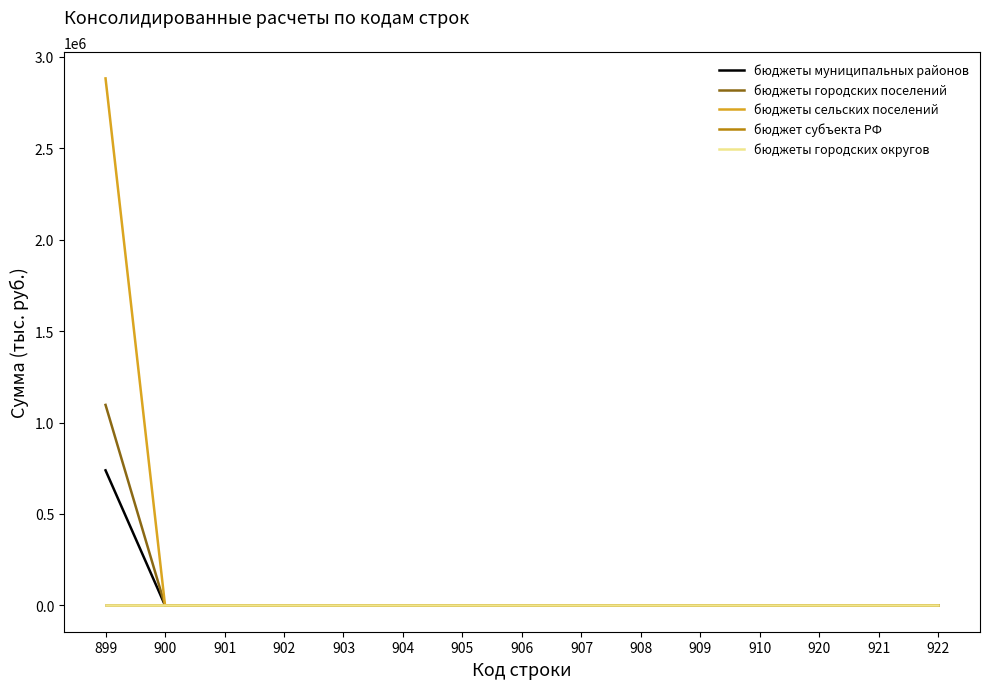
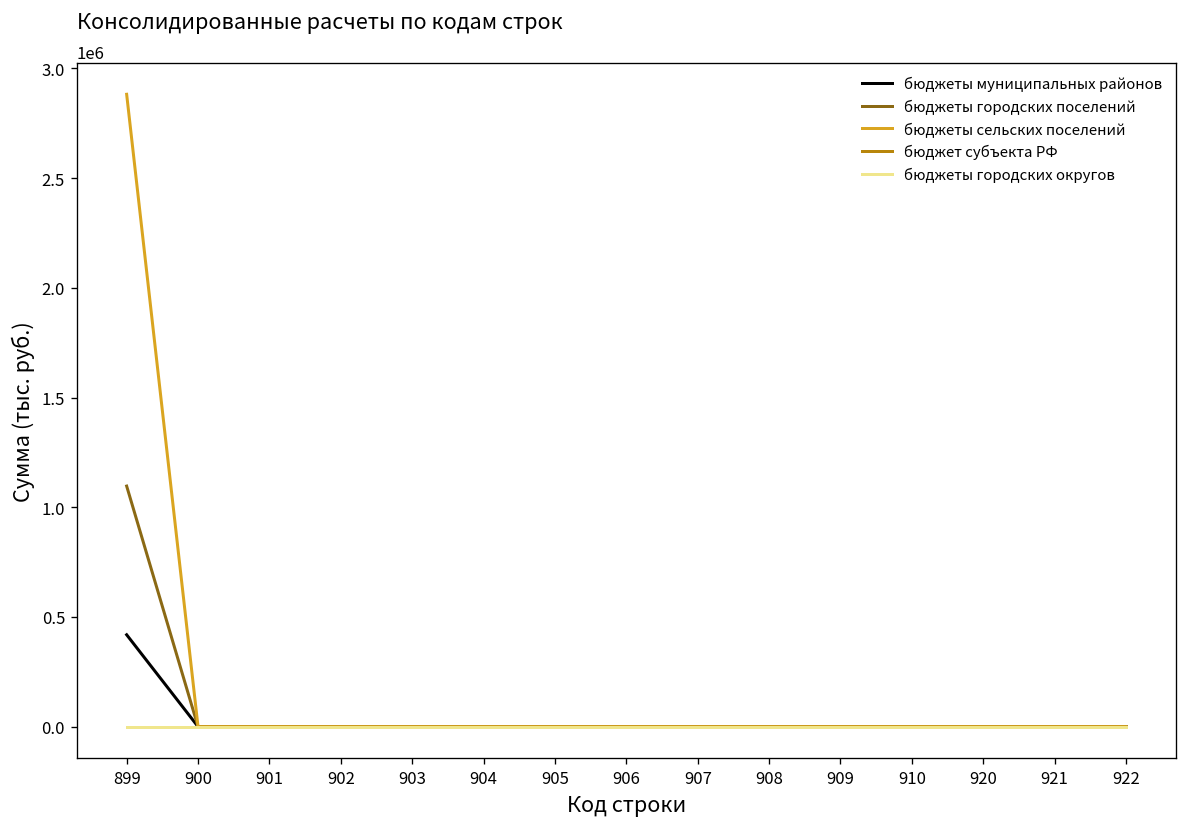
  {
    "бюджеты муниципальных районов": {
-     "899": 740000
+     "899": 420000
    },
    "бюджеты городских поселений": {
      "899": 1100000
    },
    "бюджеты сельских поселений": {
      "899": 2880000
    },
    "бюджеты городских округов": {
      "899": 0
    }
  }
